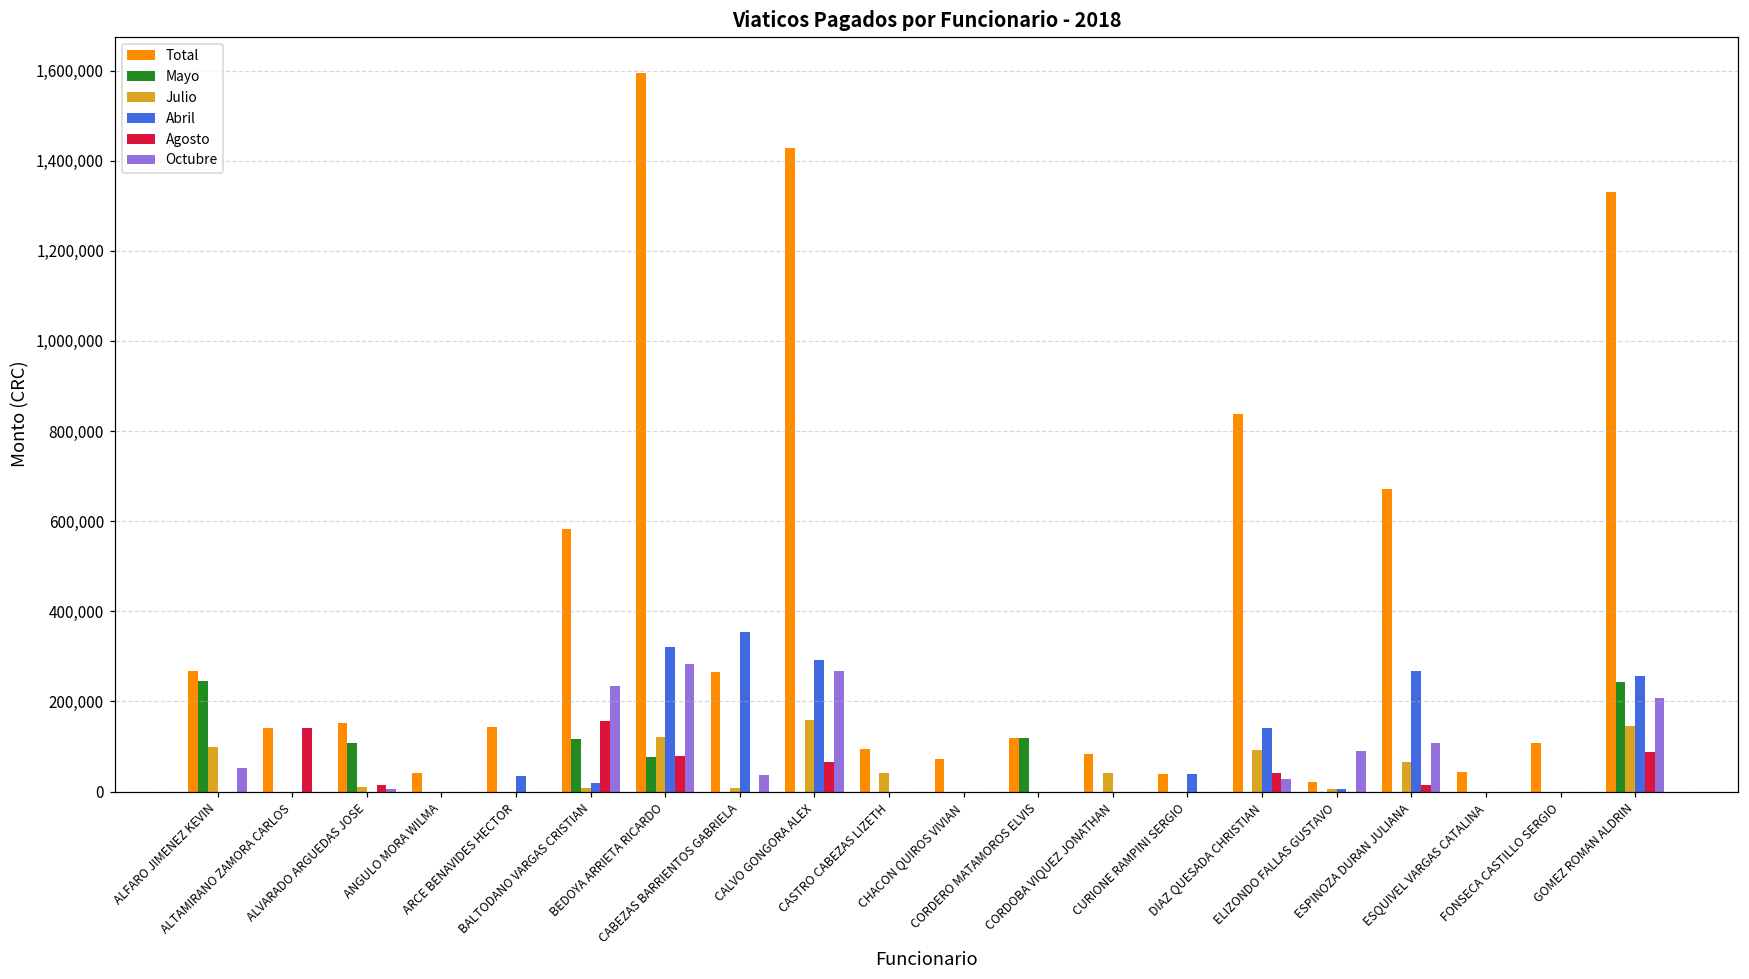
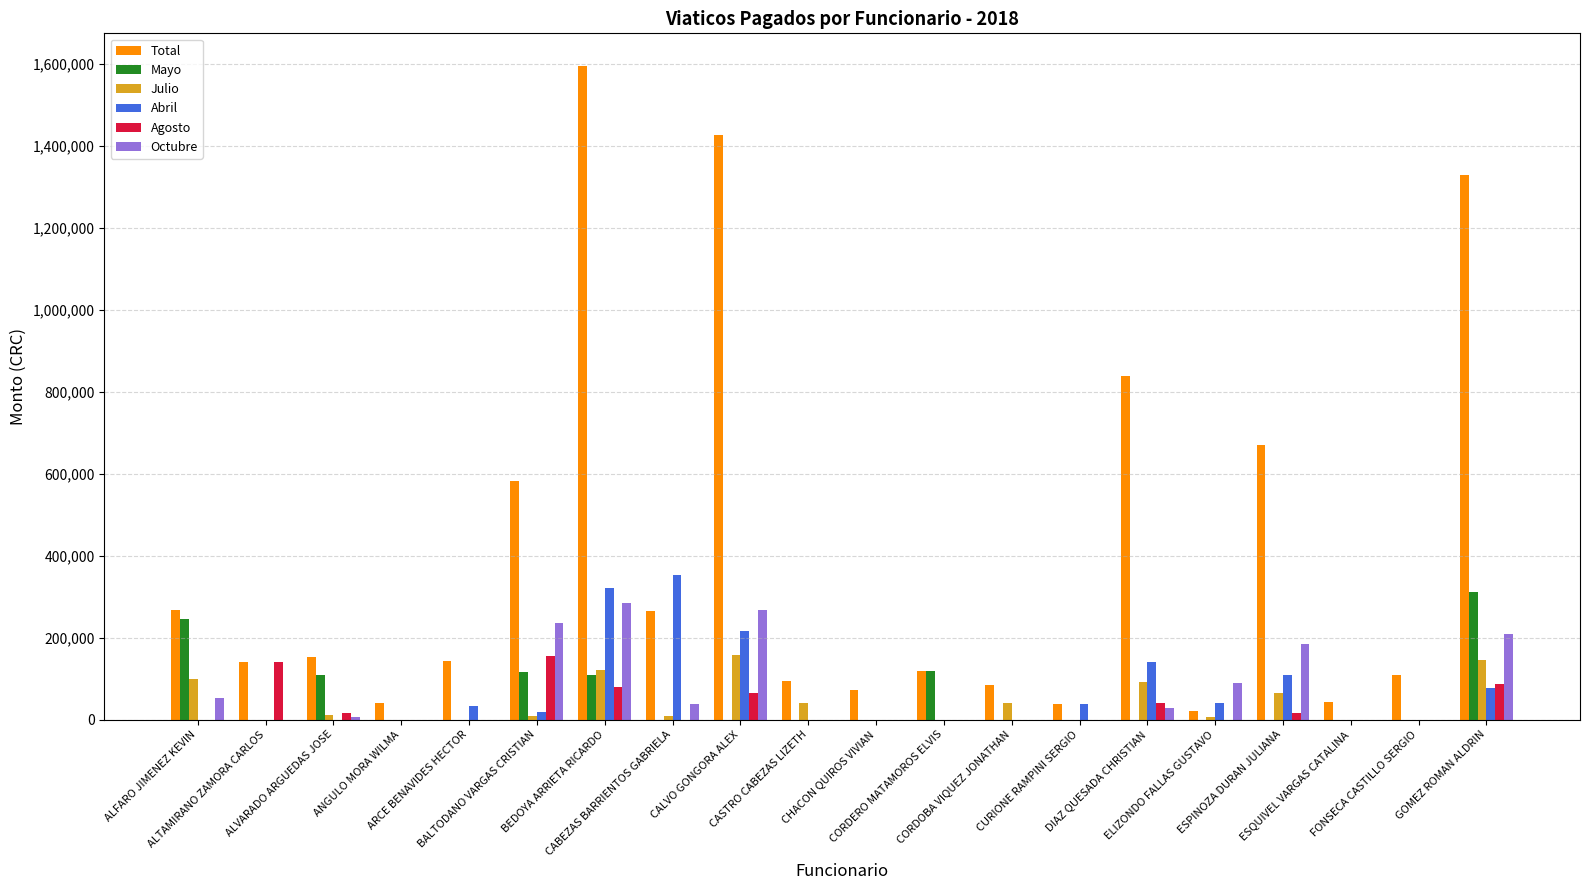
  {
    "Mayo": {
      "ALFARO JIMENEZ KEVIN": "250,000",
      "ALTAMIRANO ZAMORA CARLOS": "0",
      "ALVARADO ARGUEDAS JOSE": "110,000",
      "ANGULO MORA WILMA": "0",
      "ARCE BENAVIDES HECTOR": "0",
      "BALTODANO VARGAS CRISTIAN": "120,000",
-     "BEDOYA ARRIETA RICARDO": "80,000",
+     "BEDOYA ARRIETA RICARDO": "110,000",
      "CABEZAS BARRIENTOS GABRIELA": "0",
      "CALVO GONGORA ALEX": "0",
      "CASTRO CABEZAS LIZETH": "0",
      "CHACON QUIROS VIVIAN": "0",
      "CORDERO MATAMOROS ELVIS": "120,000",
      "CORDOBA VIQUEZ JONATHAN": "0",
      "CURIONE RAMPINI SERGIO": "0",
      "DIAZ QUESADA CHRISTIAN": "0",
      "ELIZONDO FALLAS GUSTAVO": "0",
      "ESPINOZA DURAN JULIANA": "0",
      "ESQUIVEL VARGAS CATALINA": "0",
      "FONSECA CASTILLO SERGIO": "0",
-     "GOMEZ ROMAN ALDRIN": "240,000"
+     "GOMEZ ROMAN ALDRIN": "310,000"
    },
    "Abril": {
      "ALFARO JIMENEZ KEVIN": "0",
      "ALTAMIRANO ZAMORA CARLOS": "0",
      "ALVARADO ARGUEDAS JOSE": "0",
      "ANGULO MORA WILMA": "0",
      "ARCE BENAVIDES HECTOR": "30,000",
      "BALTODANO VARGAS CRISTIAN": "20,000",
      "BEDOYA ARRIETA RICARDO": "320,000",
      "CABEZAS BARRIENTOS GABRIELA": "350,000",
-     "CALVO GONGORA ALEX": "290,000",
+     "CALVO GONGORA ALEX": "220,000",
      "CASTRO CABEZAS LIZETH": "0",
      "CHACON QUIROS VIVIAN": "0",
      "CORDERO MATAMOROS ELVIS": "0",
      "CORDOBA VIQUEZ JONATHAN": "0",
      "CURIONE RAMPINI SERGIO": "40,000",
      "DIAZ QUESADA CHRISTIAN": "140,000",
-     "ELIZONDO FALLAS GUSTAVO": "10,000",
-     "ESPINOZA DURAN JULIANA": "270,000",
+     "ELIZONDO FALLAS GUSTAVO": "40,000",
+     "ESPINOZA DURAN JULIANA": "110,000",
      "ESQUIVEL VARGAS CATALINA": "0",
      "FONSECA CASTILLO SERGIO": "0",
-     "GOMEZ ROMAN ALDRIN": "260,000"
+     "GOMEZ ROMAN ALDRIN": "80,000"
    },
    "Agosto": {
      "ALFARO JIMENEZ KEVIN": "0",
      "ALTAMIRANO ZAMORA CARLOS": "140,000",
      "ALVARADO ARGUEDAS JOSE": "20,000",
      "ANGULO MORA WILMA": "0",
      "ARCE BENAVIDES HECTOR": "0",
      "BALTODANO VARGAS CRISTIAN": "160,000",
      "BEDOYA ARRIETA RICARDO": "80,000",
      "CABEZAS BARRIENTOS GABRIELA": "0",
      "CALVO GONGORA ALEX": "60,000",
      "CASTRO CABEZAS LIZETH": "0",
      "CHACON QUIROS VIVIAN": "0",
      "CORDERO MATAMOROS ELVIS": "0",
      "CORDOBA VIQUEZ JONATHAN": "0",
      "CURIONE RAMPINI SERGIO": "0",
      "DIAZ QUESADA CHRISTIAN": "40,000",
      "ELIZONDO FALLAS GUSTAVO": "0",
      "ESPINOZA DURAN JULIANA": "20,000",
      "ESQUIVEL VARGAS CATALINA": "0",
      "FONSECA CASTILLO SERGIO": "0",
      "GOMEZ ROMAN ALDRIN": "90,000"
    },
    "Octubre": {
      "ALFARO JIMENEZ KEVIN": "50,000",
      "ALTAMIRANO ZAMORA CARLOS": "0",
      "ANGULO MORA WILMA": "0",
      "ARCE BENAVIDES HECTOR": "0",
      "BALTODANO VARGAS CRISTIAN": "230,000",
      "BEDOYA ARRIETA RICARDO": "280,000",
      "CABEZAS BARRIENTOS GABRIELA": "40,000",
      "CALVO GONGORA ALEX": "270,000",
      "CASTRO CABEZAS LIZETH": "0",
      "CHACON QUIROS VIVIAN": "0",
      "CORDERO MATAMOROS ELVIS": "0",
      "CORDOBA VIQUEZ JONATHAN": "0",
      "CURIONE RAMPINI SERGIO": "0",
      "DIAZ QUESADA CHRISTIAN": "30,000",
      "ELIZONDO FALLAS GUSTAVO": "90,000",
-     "ESPINOZA DURAN JULIANA": "110,000",
+     "ESPINOZA DURAN JULIANA": "180,000",
      "ESQUIVEL VARGAS CATALINA": "0",
      "FONSECA CASTILLO SERGIO": "0",
      "GOMEZ ROMAN ALDRIN": "210,000"
    }
  }
